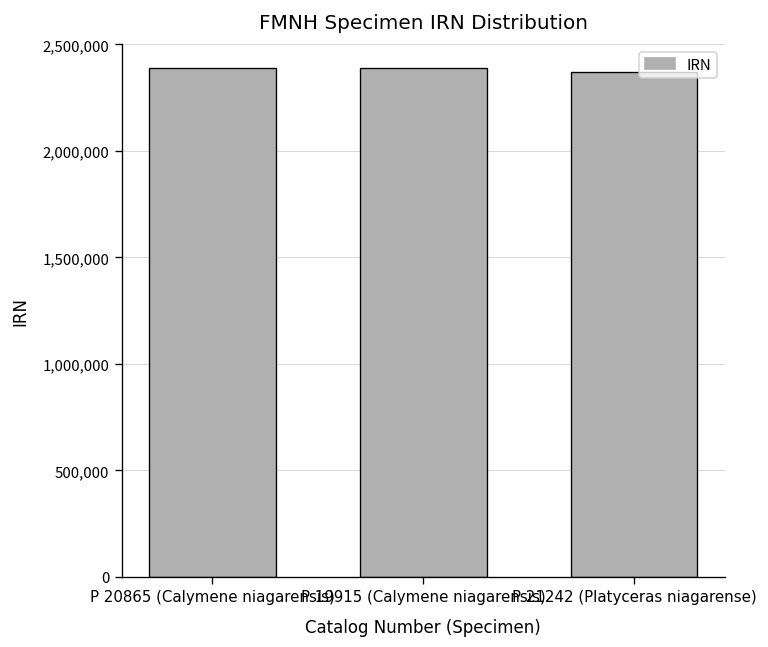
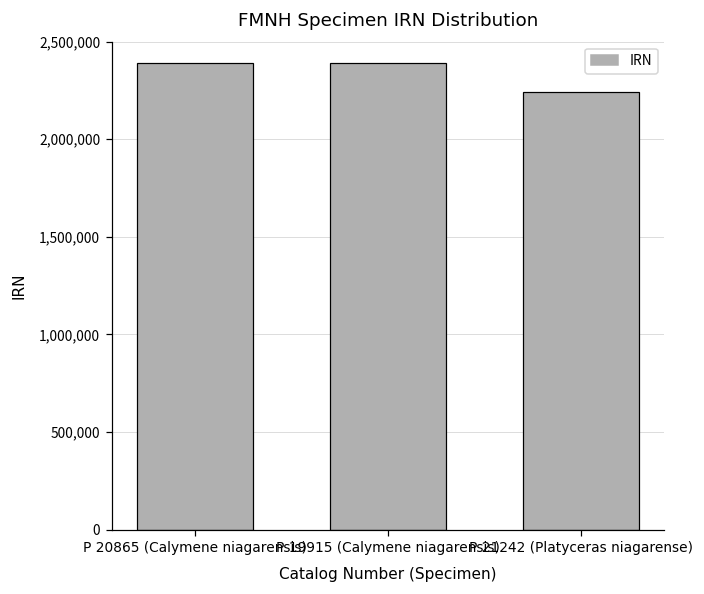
  {
    "P 20865 (Calymene niagarensis)": "2,390,000",
    "P 19915 (Calymene niagarensis)": "2,390,000",
-   "P 21242 (Platyceras niagarense)": "2,370,000"
+   "P 21242 (Platyceras niagarense)": "2,240,000"
  }
